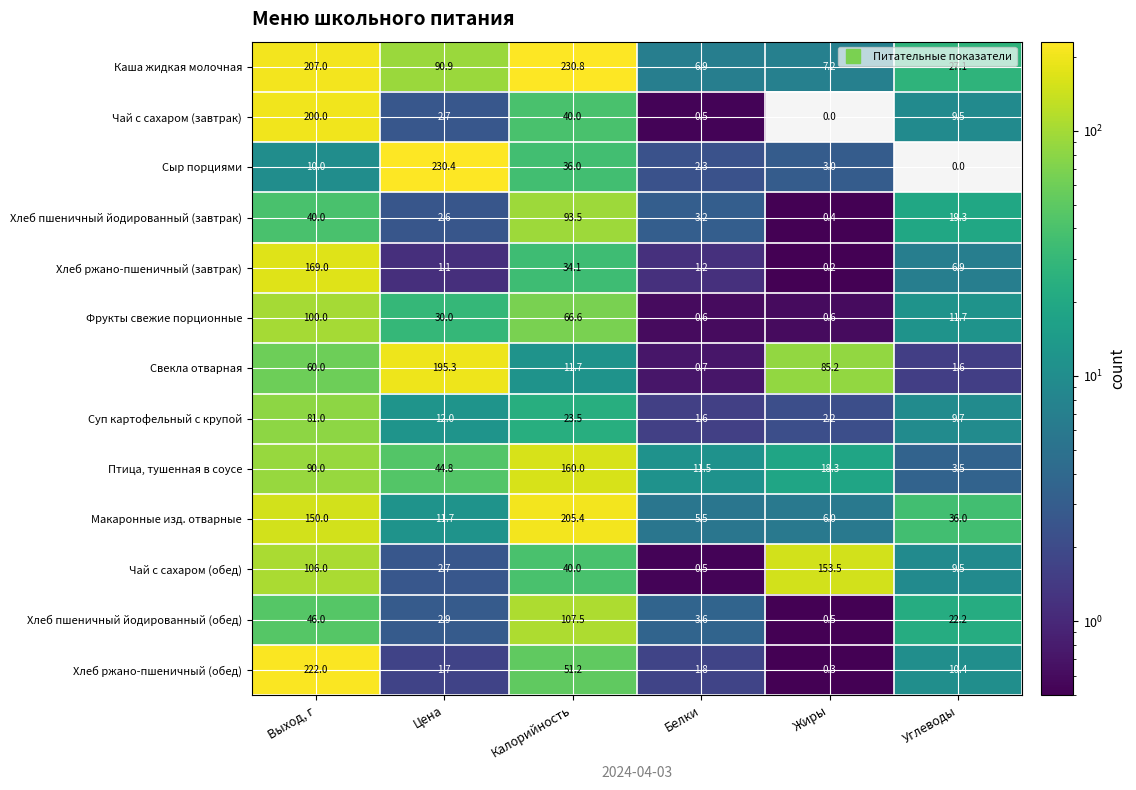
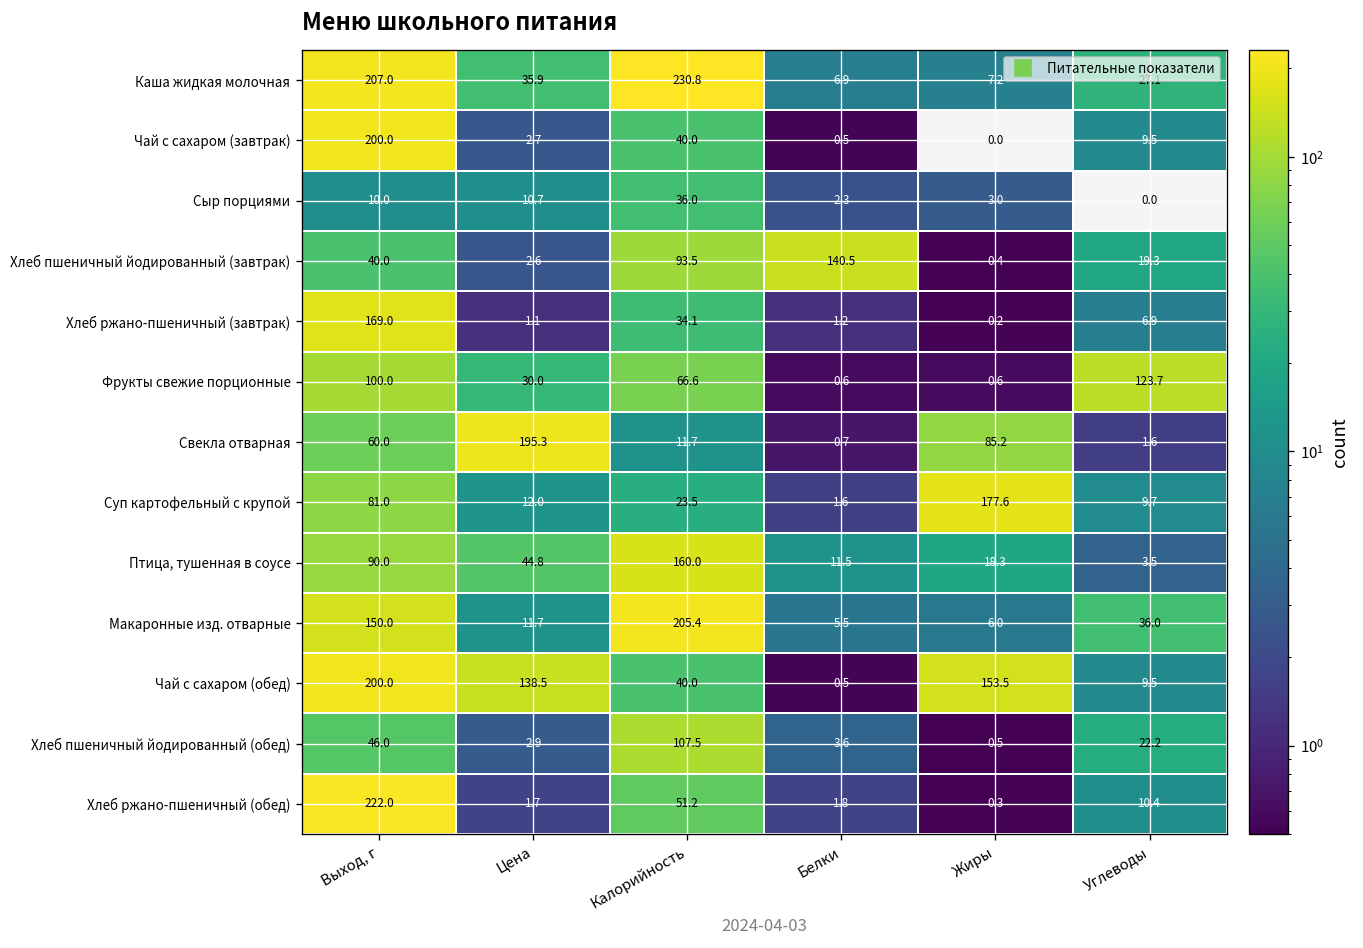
  {
    "Каша жидкая молочная": {
      "Выход, г": 207.0,
-     "Цена": 90.9,
+     "Цена": 35.9,
      "Калорийность": 230.8,
      "Белки": 6.9,
      "Жиры": 7.2
    },
    "Чай с сахаром (завтрак)": {
      "Выход, г": 200.0,
      "Цена": 2.7,
      "Калорийность": 40.0,
      "Белки": 0.5,
      "Жиры": 0.0,
      "Углеводы": 9.5
    },
    "Сыр порциями": {
      "Выход, г": 10.0,
-     "Цена": 230.4,
+     "Цена": 10.7,
      "Калорийность": 36.0,
      "Белки": 2.3,
      "Жиры": 3.0,
      "Углеводы": 0.0
    },
    "Хлеб пшеничный йодированный (завтрак)": {
      "Выход, г": 40.0,
      "Цена": 2.6,
      "Калорийность": 93.5,
-     "Белки": 3.2,
+     "Белки": 140.5,
      "Жиры": 0.4,
      "Углеводы": 19.3
    },
    "Хлеб ржано-пшеничный (завтрак)": {
      "Выход, г": 169.0,
      "Цена": 1.1,
      "Калорийность": 34.1,
      "Белки": 1.2,
      "Жиры": 0.2,
      "Углеводы": 6.9
    },
    "Фрукты свежие порционные": {
      "Выход, г": 100.0,
      "Цена": 30.0,
      "Калорийность": 66.6,
      "Белки": 0.6,
      "Жиры": 0.6,
-     "Углеводы": 11.7
+     "Углеводы": 123.7
    },
    "Свекла отварная": {
      "Выход, г": 60.0,
      "Цена": 195.3,
      "Калорийность": 11.7,
      "Белки": 0.7,
      "Жиры": 85.2,
      "Углеводы": 1.6
    },
    "Суп картофельный с крупой": {
      "Выход, г": 81.0,
      "Цена": 12.0,
      "Калорийность": 23.5,
      "Белки": 1.6,
-     "Жиры": 2.2,
+     "Жиры": 177.6,
      "Углеводы": 9.7
    },
    "Птица, тушенная в соусе": {
      "Выход, г": 90.0,
      "Цена": 44.8,
      "Калорийность": 160.0,
      "Белки": 11.5,
      "Жиры": 18.3,
      "Углеводы": 3.5
    },
    "Макаронные изд. отварные": {
      "Выход, г": 150.0,
      "Цена": 11.7,
      "Калорийность": 205.4,
      "Белки": 5.5,
      "Жиры": 6.0,
      "Углеводы": 36.0
    },
    "Чай с сахаром (обед)": {
-     "Выход, г": 106.0,
-     "Цена": 2.7,
+     "Выход, г": 200.0,
+     "Цена": 138.5,
      "Калорийность": 40.0,
      "Белки": 0.5,
      "Жиры": 153.5,
      "Углеводы": 9.5
    },
    "Хлеб пшеничный йодированный (обед)": {
      "Выход, г": 46.0,
      "Цена": 2.9,
      "Калорийность": 107.5,
      "Белки": 3.6,
      "Жиры": 0.5,
      "Углеводы": 22.2
    },
    "Хлеб ржано-пшеничный (обед)": {
      "Выход, г": 222.0,
      "Цена": 1.7,
      "Калорийность": 51.2,
      "Белки": 1.8,
      "Жиры": 0.3,
      "Углеводы": 10.4
    }
  }
